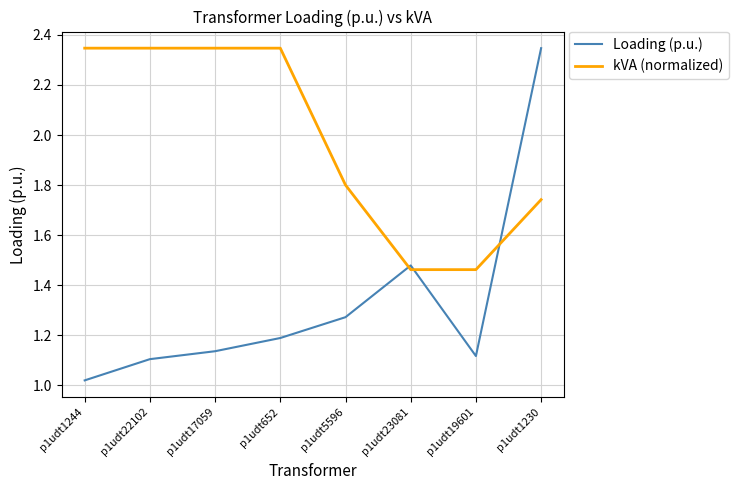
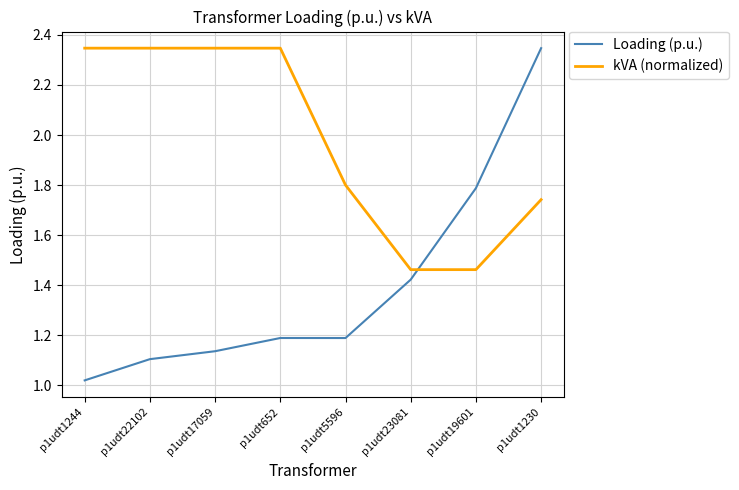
  {
    "Loading (p.u.)": {
      "p1udt1244": 1.02,
      "p1udt22102": 1.10,
      "p1udt17059": 1.14,
      "p1udt652": 1.19,
-     "p1udt5596": 1.27,
-     "p1udt23081": 1.48,
-     "p1udt19601": 1.12,
+     "p1udt5596": 1.19,
+     "p1udt23081": 1.42,
+     "p1udt19601": 1.79,
      "p1udt1230": 2.35
    },
    "kVA (normalized)": {
      "p1udt1244": 2.35,
      "p1udt22102": 2.35,
      "p1udt17059": 2.35,
      "p1udt652": 2.35,
      "p1udt5596": 1.80,
      "p1udt23081": 1.46,
      "p1udt19601": 1.46,
      "p1udt1230": 1.74
    }
  }
